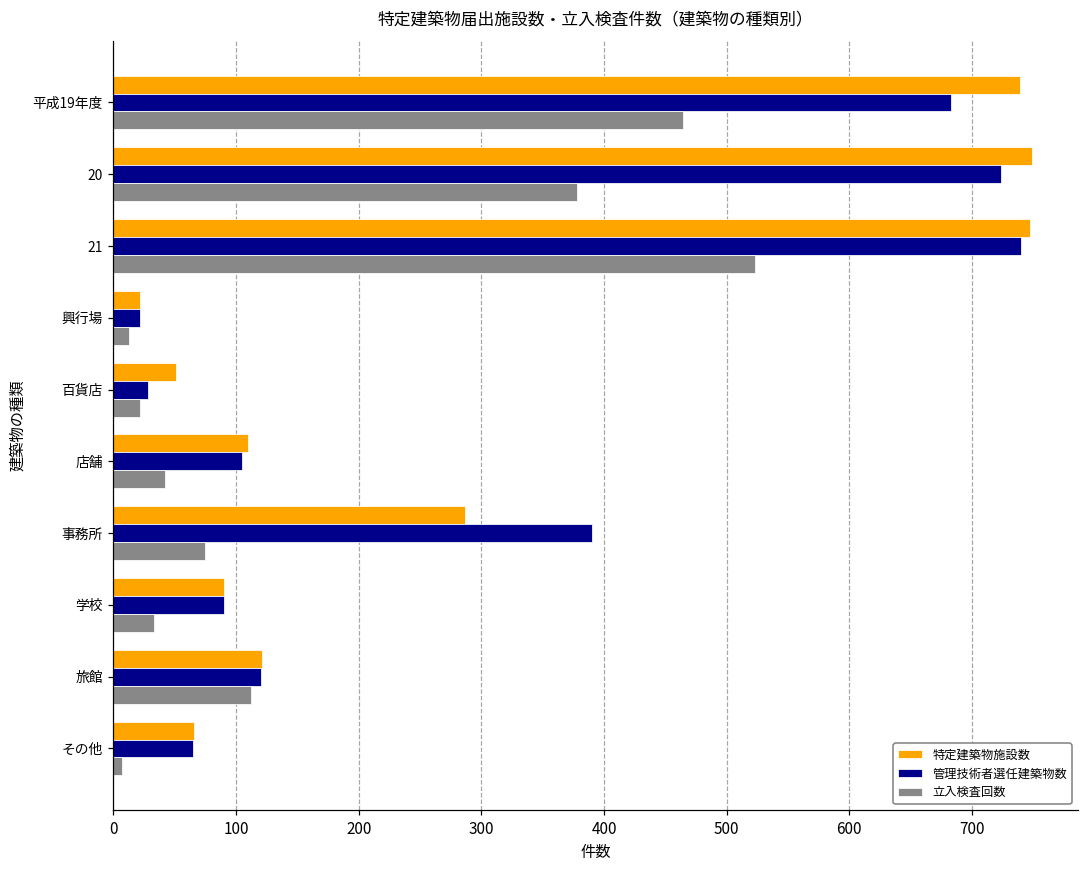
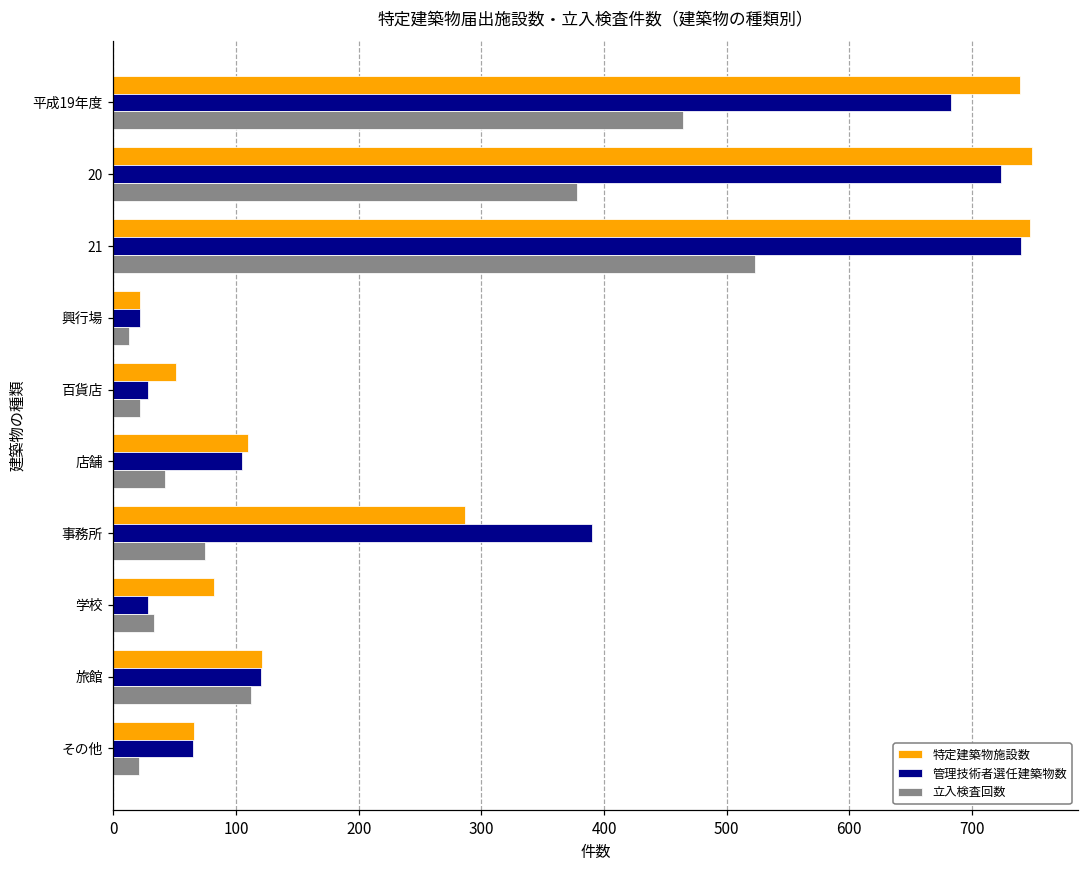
  {
    "特定建築物施設数": {
      "平成19年度": 739,
      "20": 749,
      "21": 747,
      "興行場": 22,
      "百貨店": 51,
      "店舗": 110,
      "事務所": 287,
-     "学校": 90,
+     "学校": 82,
      "旅館": 121,
      "その他": 66
    },
    "管理技術者選任建築物数": {
      "平成19年度": 683,
      "20": 724,
      "21": 740,
      "興行場": 22,
      "百貨店": 28,
      "店舗": 105,
      "事務所": 390,
-     "学校": 90,
+     "学校": 28,
      "旅館": 120,
      "その他": 65
    },
    "立入検査回数": {
      "平成19年度": 464,
      "20": 378,
      "21": 523,
      "興行場": 13,
      "百貨店": 22,
      "店舗": 42,
      "事務所": 75,
      "学校": 33,
      "旅館": 112,
-     "その他": 7
+     "その他": 21
    }
  }
